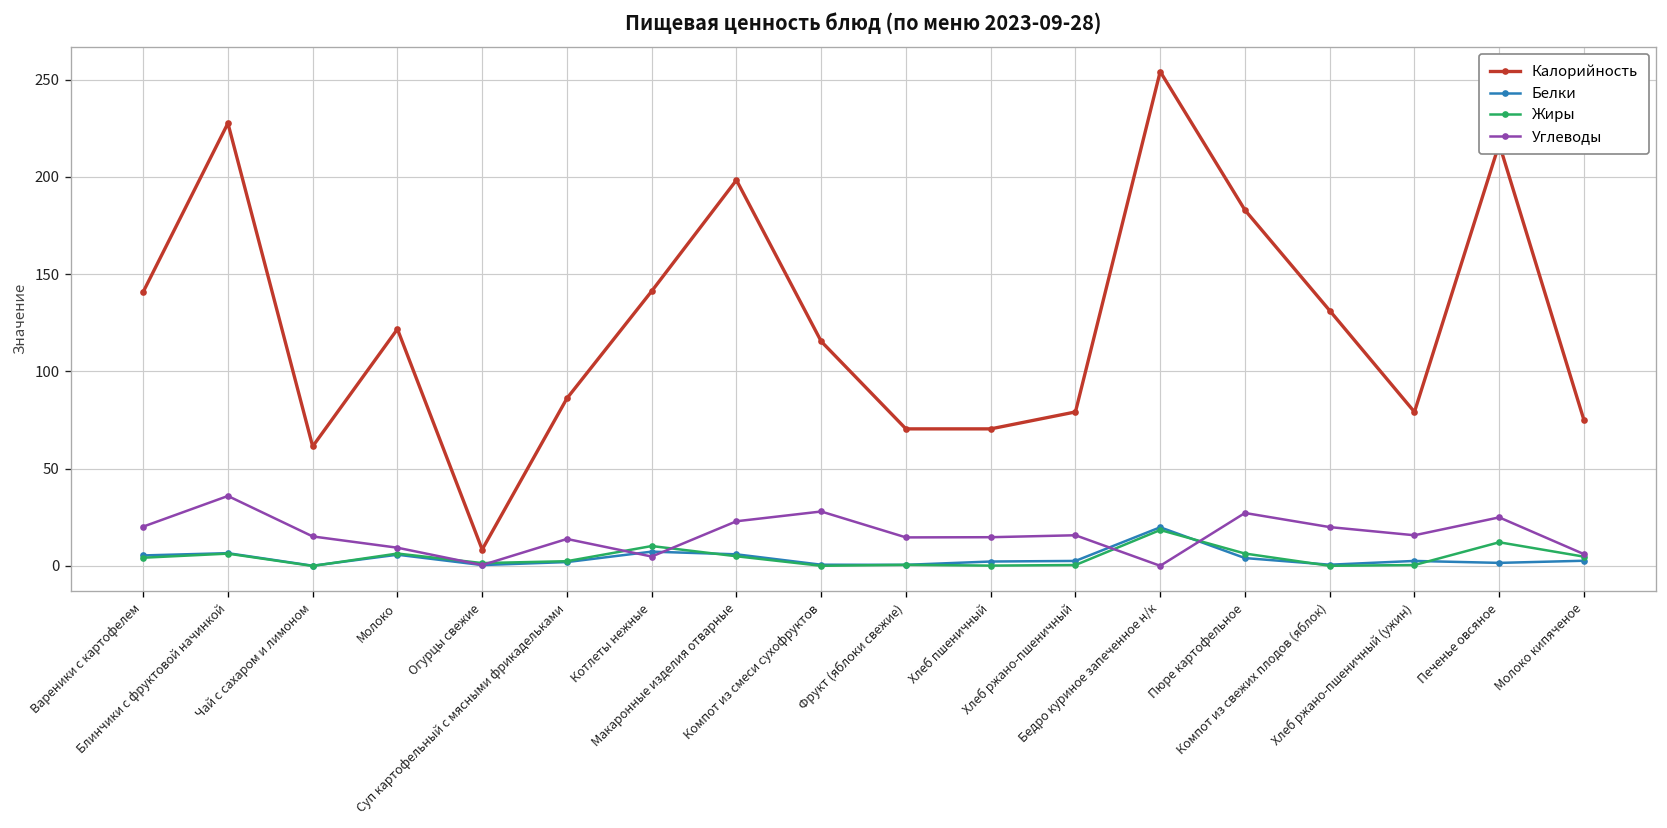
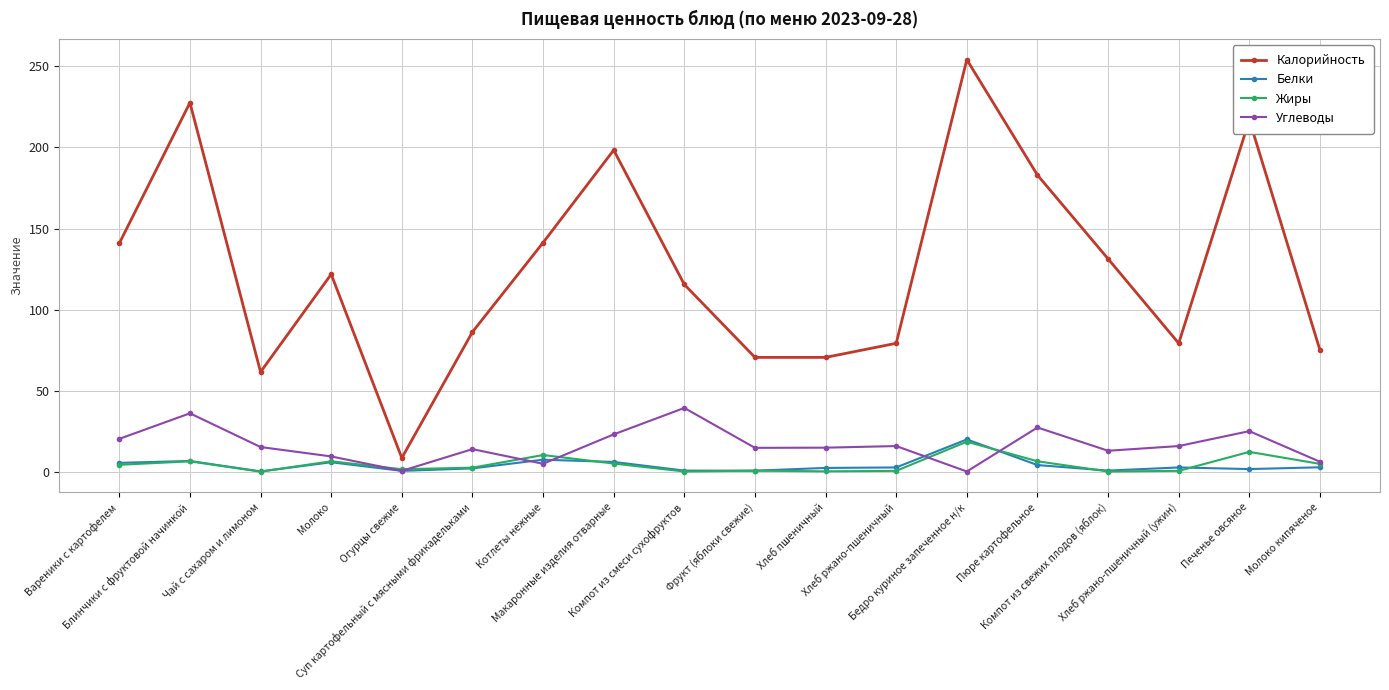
  {
    "Калорийность": {
      "Вареники с картофелем": 141,
      "Блинчики с фруктовой начинкой": 228,
      "Чай с сахаром и лимоном": 62,
      "Молоко": 122,
      "Огурцы свежие": 8,
      "Суп картофельный с мясными фрикадельками": 86,
      "Котлеты нежные": 141,
      "Макаронные изделия отварные": 198,
      "Компот из смеси сухофруктов": 115,
      "Фрукт (яблоки свежие)": 71,
      "Хлеб пшеничный": 71,
      "Хлеб ржано-пшеничный": 79,
      "Бедро куриное запеченное н/к": 254,
      "Пюре картофельное": 183,
      "Компот из свежих плодов (яблок)": 131,
      "Хлеб ржано-пшеничный (ужин)": 79,
      "Молоко кипяченое": 75
    },
    "Белки": {
      "Котлеты нежные": 7,
      "Хлеб пшеничный": 2,
      "Хлеб ржано-пшеничный": 3,
      "Пюре картофельное": 4,
      "Хлеб ржано-пшеничный (ужин)": 3,
      "Печенье овсяное": 2,
      "Молоко кипяченое": 3
    },
    "Жиры": {
      "Котлеты нежные": 10,
      "Хлеб пшеничный": 0,
      "Хлеб ржано-пшеничный": 1,
      "Пюре картофельное": 6,
      "Хлеб ржано-пшеничный (ужин)": 1,
      "Печенье овсяное": 12
    },
    "Углеводы": {
      "Вареники с картофелем": 20,
      "Блинчики с фруктовой начинкой": 36,
      "Чай с сахаром и лимоном": 15,
      "Молоко": 9,
      "Суп картофельный с мясными фрикадельками": 14,
      "Котлеты нежные": 5,
      "Макаронные изделия отварные": 23,
-     "Компот из смеси сухофруктов": 28,
+     "Компот из смеси сухофруктов": 39,
      "Фрукт (яблоки свежие)": 15,
      "Хлеб пшеничный": 15,
      "Хлеб ржано-пшеничный": 16,
      "Бедро куриное запеченное н/к": 0,
      "Пюре картофельное": 27,
-     "Компот из свежих плодов (яблок)": 20,
+     "Компот из свежих плодов (яблок)": 13,
      "Хлеб ржано-пшеничный (ужин)": 16,
      "Печенье овсяное": 25
    }
  }
